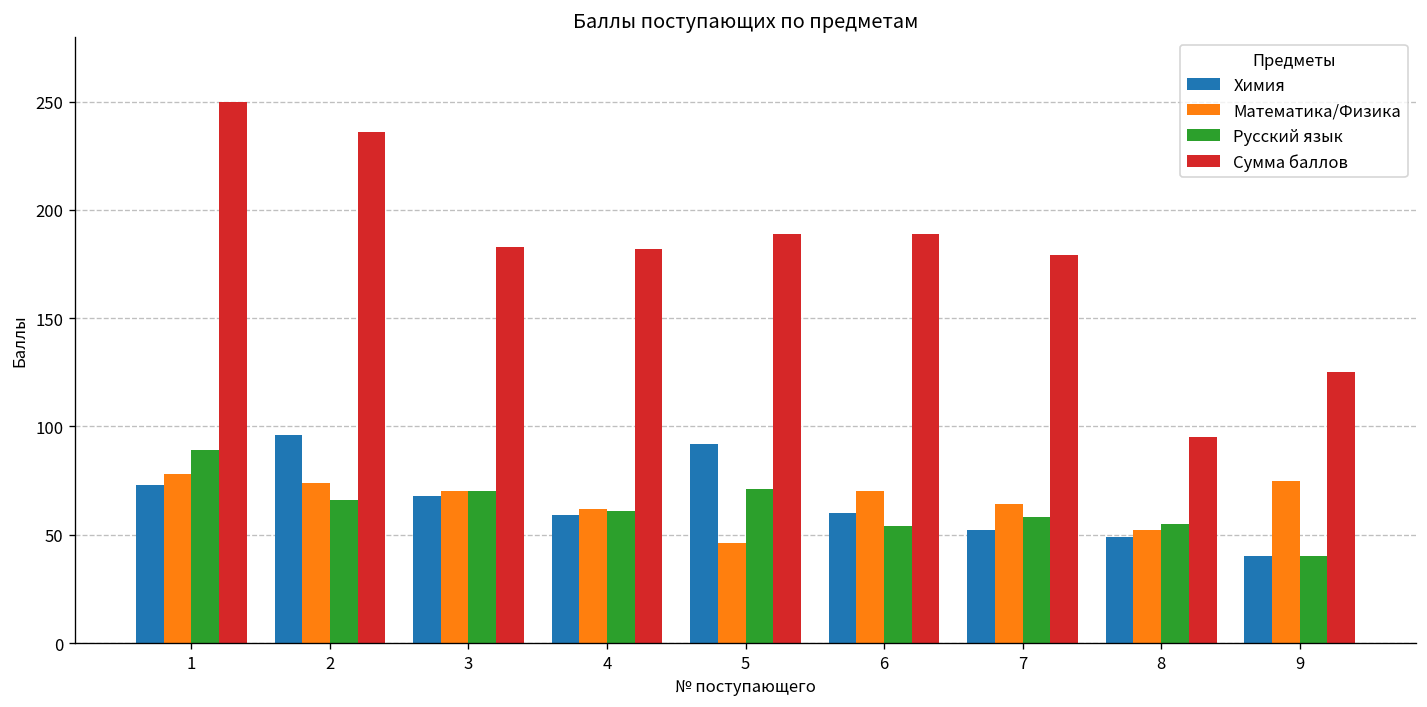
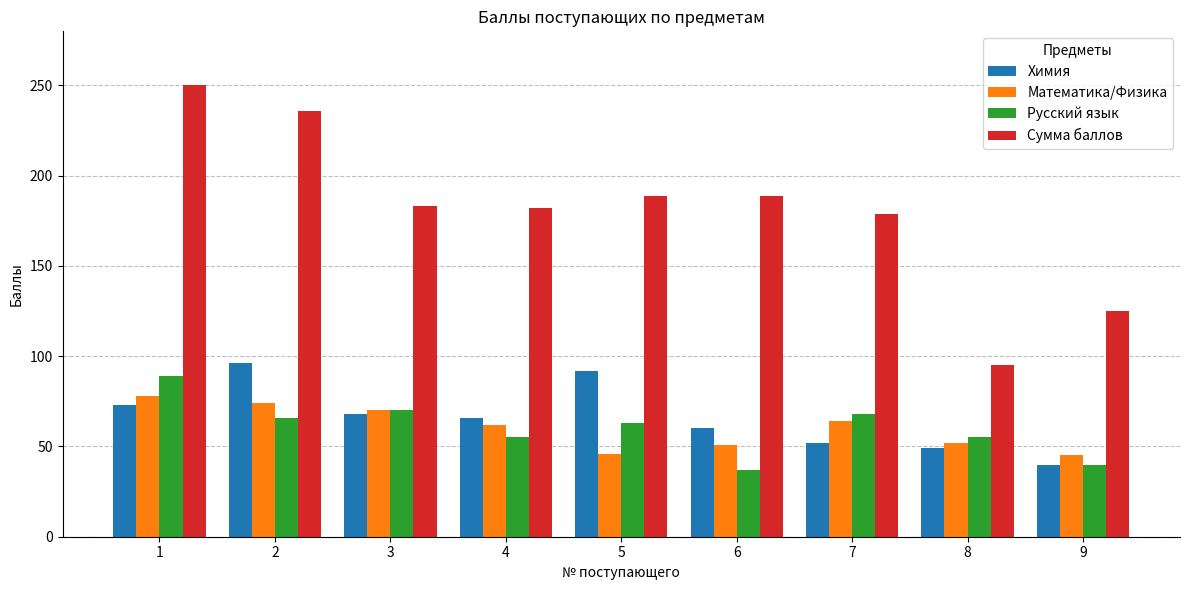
  {
    "Химия": {
      "1": 73,
      "2": 96,
      "3": 68,
-     "4": 59,
+     "4": 66,
      "5": 92,
      "6": 60,
      "7": 52,
      "8": 49,
      "9": 40
    },
    "Математика/Физика": {
      "1": 78,
      "2": 74,
      "3": 70,
      "4": 62,
      "5": 46,
-     "6": 70,
+     "6": 51,
      "7": 64,
      "8": 52,
-     "9": 75
+     "9": 45
    },
    "Русский язык": {
      "1": 89,
      "2": 66,
      "3": 70,
-     "4": 61,
-     "5": 71,
-     "6": 54,
-     "7": 58,
+     "4": 55,
+     "5": 63,
+     "6": 37,
+     "7": 68,
      "8": 55,
      "9": 40
    },
    "Сумма баллов": {
      "1": 250,
      "2": 236,
      "3": 183,
      "4": 182,
      "5": 189,
      "6": 189,
      "7": 179,
      "8": 95,
      "9": 125
    }
  }
